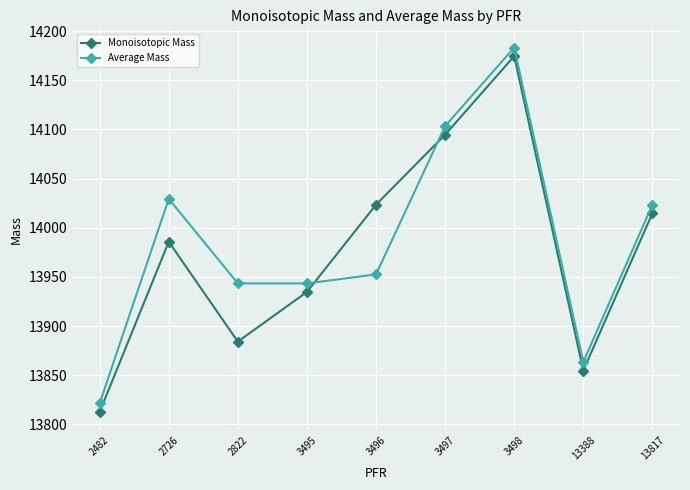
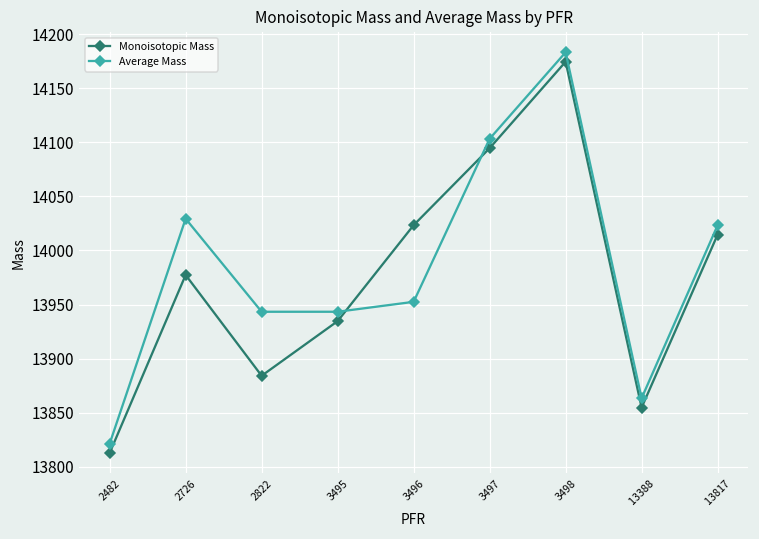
  {
    "Monoisotopic Mass": {
      "2482": 13810,
-     "2726": 13990,
+     "2726": 13980,
      "2822": 13880,
      "3495": 13930,
      "3496": 14020,
      "3497": 14090,
      "3498": 14170,
      "13388": 13850,
      "13817": 14010
    },
    "Average Mass": {
      "2482": 13820,
      "2726": 14030,
      "2822": 13940,
      "3495": 13940,
      "3496": 13950,
      "3497": 14100,
      "3498": 14180,
      "13388": 13860,
      "13817": 14020
    }
  }
